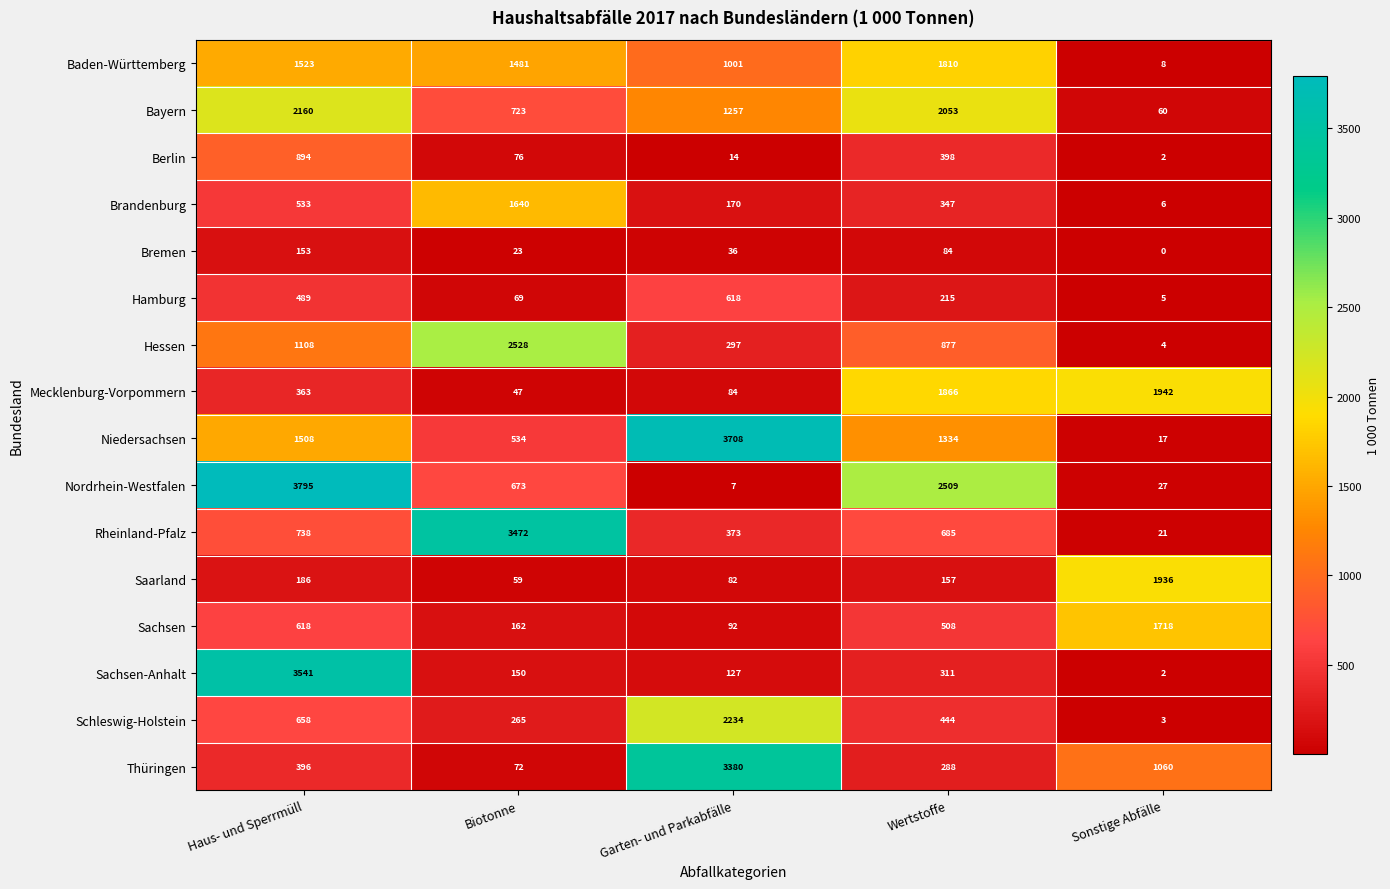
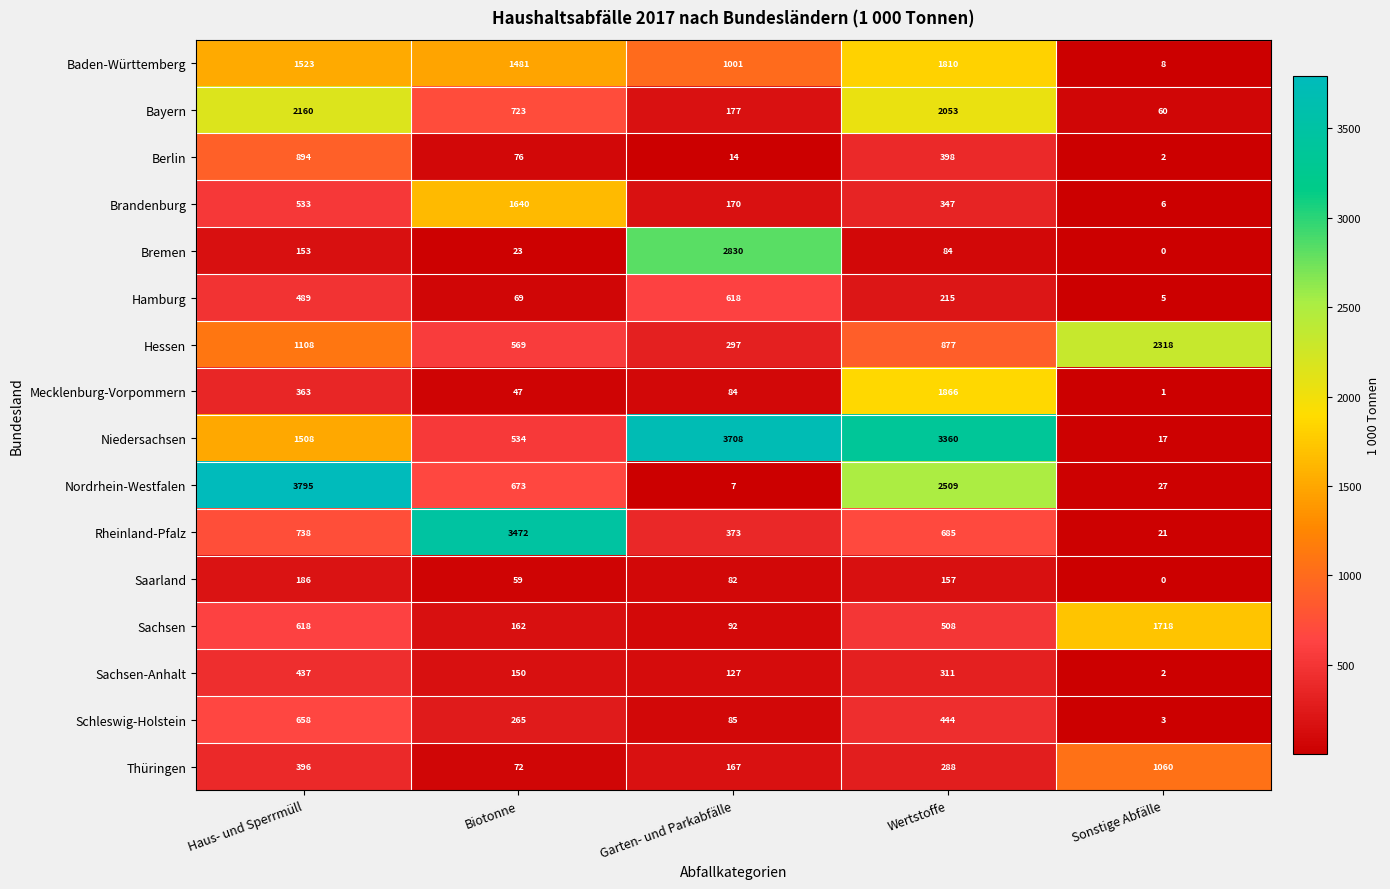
  {
    "Baden-Württemberg": {
      "Haus- und Sperrmüll": 1523,
      "Biotonne": 1481,
      "Garten- und Parkabfälle": 1001,
      "Wertstoffe": 1810,
      "Sonstige Abfälle": 8
    },
    "Bayern": {
      "Haus- und Sperrmüll": 2160,
      "Biotonne": 723,
-     "Garten- und Parkabfälle": 1257,
+     "Garten- und Parkabfälle": 177,
      "Wertstoffe": 2053,
      "Sonstige Abfälle": 60
    },
    "Berlin": {
      "Haus- und Sperrmüll": 894,
      "Biotonne": 76,
      "Garten- und Parkabfälle": 14,
      "Wertstoffe": 398,
      "Sonstige Abfälle": 2
    },
    "Brandenburg": {
      "Haus- und Sperrmüll": 533,
      "Biotonne": 1640,
      "Garten- und Parkabfälle": 170,
      "Wertstoffe": 347,
      "Sonstige Abfälle": 6
    },
    "Bremen": {
      "Haus- und Sperrmüll": 153,
      "Biotonne": 23,
-     "Garten- und Parkabfälle": 36,
+     "Garten- und Parkabfälle": 2830,
      "Wertstoffe": 84,
      "Sonstige Abfälle": 0
    },
    "Hamburg": {
      "Haus- und Sperrmüll": 489,
      "Biotonne": 69,
      "Garten- und Parkabfälle": 618,
      "Wertstoffe": 215,
      "Sonstige Abfälle": 5
    },
    "Hessen": {
      "Haus- und Sperrmüll": 1108,
-     "Biotonne": 2528,
+     "Biotonne": 569,
      "Garten- und Parkabfälle": 297,
      "Wertstoffe": 877,
-     "Sonstige Abfälle": 4
+     "Sonstige Abfälle": 2318
    },
    "Mecklenburg-Vorpommern": {
      "Haus- und Sperrmüll": 363,
      "Biotonne": 47,
      "Garten- und Parkabfälle": 84,
      "Wertstoffe": 1866,
-     "Sonstige Abfälle": 1942
+     "Sonstige Abfälle": 1
    },
    "Niedersachsen": {
      "Haus- und Sperrmüll": 1508,
      "Biotonne": 534,
      "Garten- und Parkabfälle": 3708,
-     "Wertstoffe": 1334,
+     "Wertstoffe": 3360,
      "Sonstige Abfälle": 17
    },
    "Nordrhein-Westfalen": {
      "Haus- und Sperrmüll": 3795,
      "Biotonne": 673,
      "Garten- und Parkabfälle": 7,
      "Wertstoffe": 2509,
      "Sonstige Abfälle": 27
    },
    "Rheinland-Pfalz": {
      "Haus- und Sperrmüll": 738,
      "Biotonne": 3472,
      "Garten- und Parkabfälle": 373,
      "Wertstoffe": 685,
      "Sonstige Abfälle": 21
    },
    "Saarland": {
      "Haus- und Sperrmüll": 186,
      "Biotonne": 59,
      "Garten- und Parkabfälle": 82,
      "Wertstoffe": 157,
-     "Sonstige Abfälle": 1936
+     "Sonstige Abfälle": 0
    },
    "Sachsen": {
      "Haus- und Sperrmüll": 618,
      "Biotonne": 162,
      "Garten- und Parkabfälle": 92,
      "Wertstoffe": 508,
      "Sonstige Abfälle": 1718
    },
    "Sachsen-Anhalt": {
-     "Haus- und Sperrmüll": 3541,
+     "Haus- und Sperrmüll": 437,
      "Biotonne": 150,
      "Garten- und Parkabfälle": 127,
      "Wertstoffe": 311,
      "Sonstige Abfälle": 2
    },
    "Schleswig-Holstein": {
      "Haus- und Sperrmüll": 658,
      "Biotonne": 265,
-     "Garten- und Parkabfälle": 2234,
+     "Garten- und Parkabfälle": 85,
      "Wertstoffe": 444,
      "Sonstige Abfälle": 3
    },
    "Thüringen": {
      "Haus- und Sperrmüll": 396,
      "Biotonne": 72,
-     "Garten- und Parkabfälle": 3380,
+     "Garten- und Parkabfälle": 167,
      "Wertstoffe": 288,
      "Sonstige Abfälle": 1060
    }
  }
